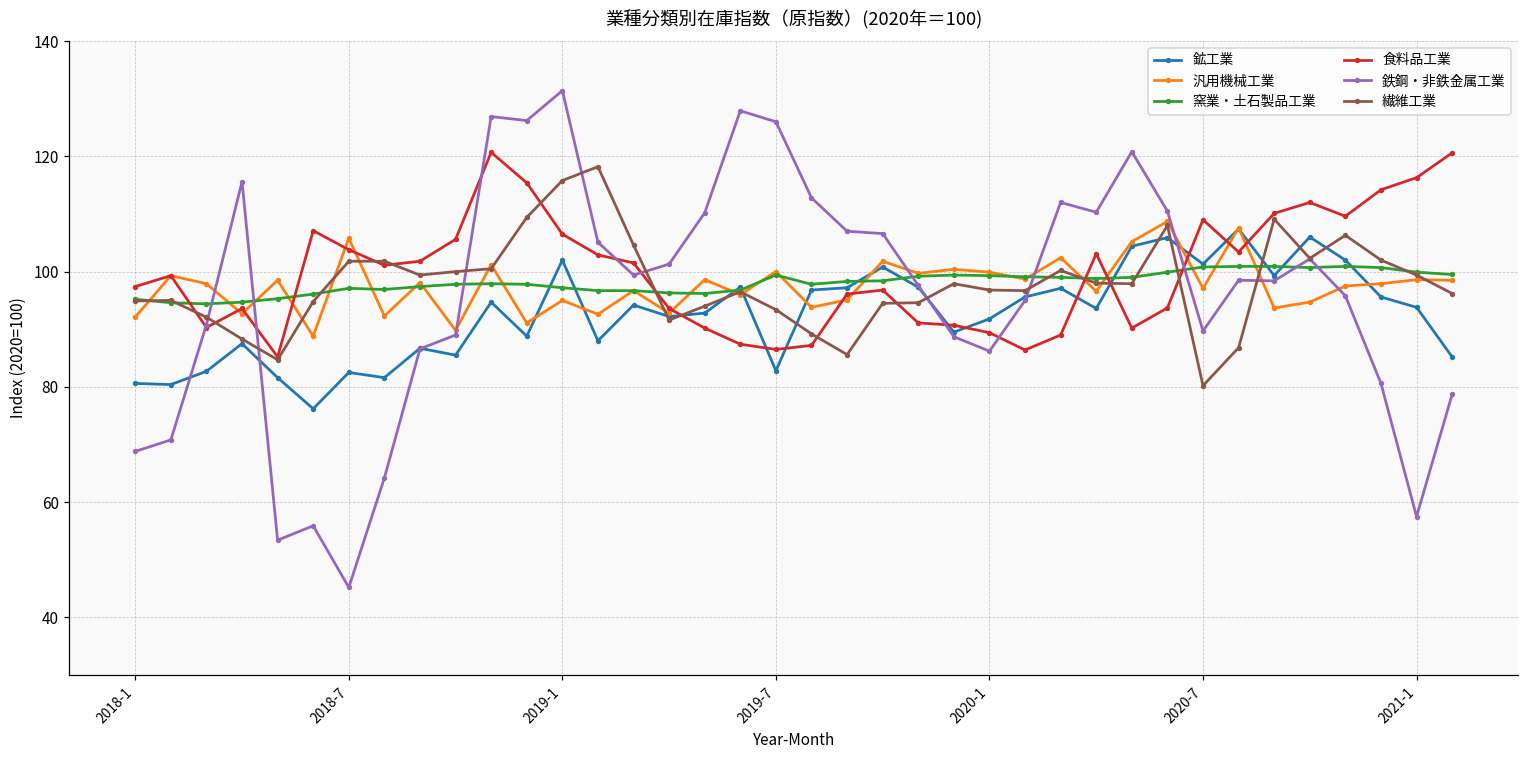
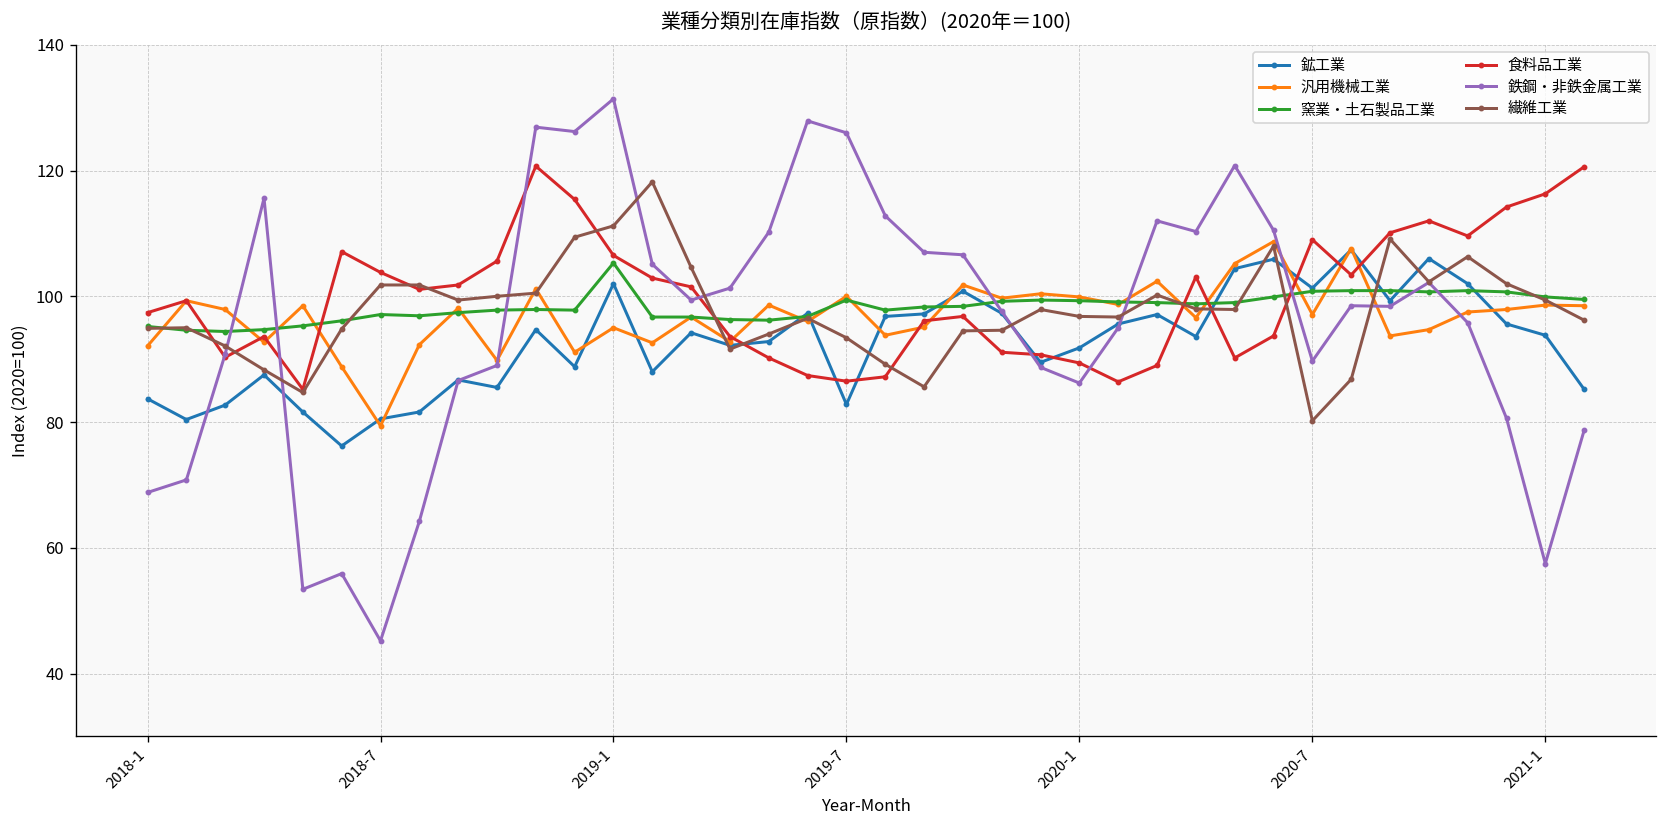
  {
    "鉱工業": {
-     "2018-1": 81,
-     "2018-7": 83,
+     "2018-1": 84,
+     "2018-7": 81,
      "2019-1": 102,
      "2019-7": 83,
      "2020-1": 92,
      "2020-7": 101,
      "2021-1": 94
    },
    "汎用機械工業": {
      "2018-1": 92,
-     "2018-7": 106,
+     "2018-7": 79,
      "2019-1": 95,
      "2019-7": 100,
      "2020-1": 100,
      "2020-7": 97,
      "2021-1": 99
    },
    "窯業・土石製品工業": {
      "2018-7": 97,
-     "2019-1": 97,
+     "2019-1": 105,
      "2019-7": 99,
      "2020-1": 99,
      "2020-7": 101,
      "2021-1": 100
    },
    "食料品工業": {
      "2018-1": 97,
      "2018-7": 104,
      "2019-1": 107,
      "2019-7": 87,
      "2020-1": 89,
      "2020-7": 109,
      "2021-1": 116
    },
    "鉄鋼・非鉄金属工業": {
      "2018-1": 69,
      "2018-7": 45,
      "2019-1": 131,
      "2019-7": 126,
      "2020-1": 86,
      "2020-7": 90,
      "2021-1": 58
    },
    "繊維工業": {
      "2018-7": 102,
-     "2019-1": 116,
+     "2019-1": 111,
      "2019-7": 93,
      "2020-1": 97,
      "2020-7": 80,
      "2021-1": 99
    }
  }
